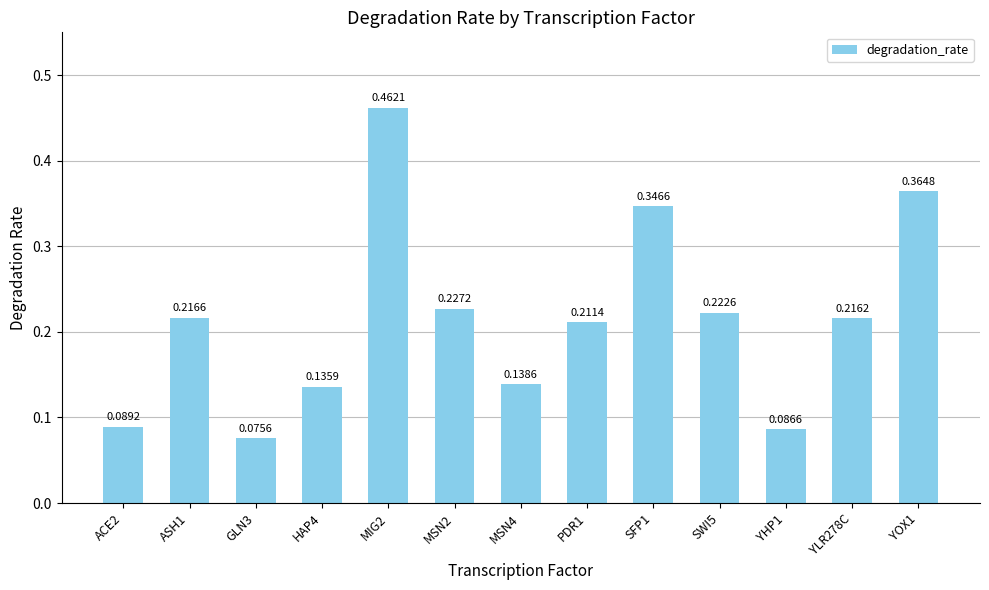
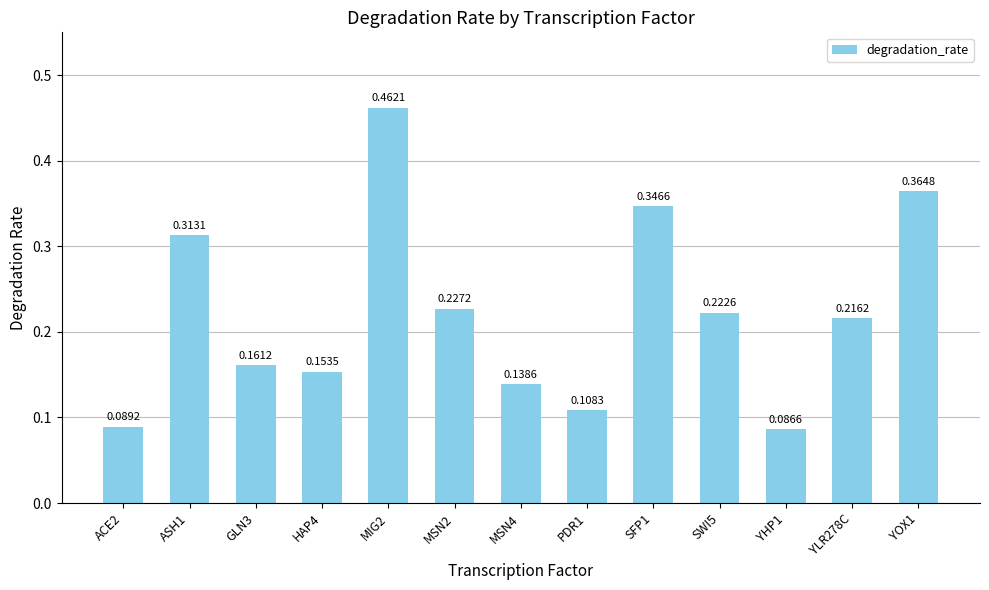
  {
    "ACE2": 0.0892,
-   "ASH1": 0.2166,
-   "GLN3": 0.0756,
-   "HAP4": 0.1359,
+   "ASH1": 0.3131,
+   "GLN3": 0.1612,
+   "HAP4": 0.1535,
    "MIG2": 0.4621,
    "MSN2": 0.2272,
    "MSN4": 0.1386,
-   "PDR1": 0.2114,
+   "PDR1": 0.1083,
    "SFP1": 0.3466,
    "SWI5": 0.2226,
    "YHP1": 0.0866,
    "YLR278C": 0.2162,
    "YOX1": 0.3648
  }
